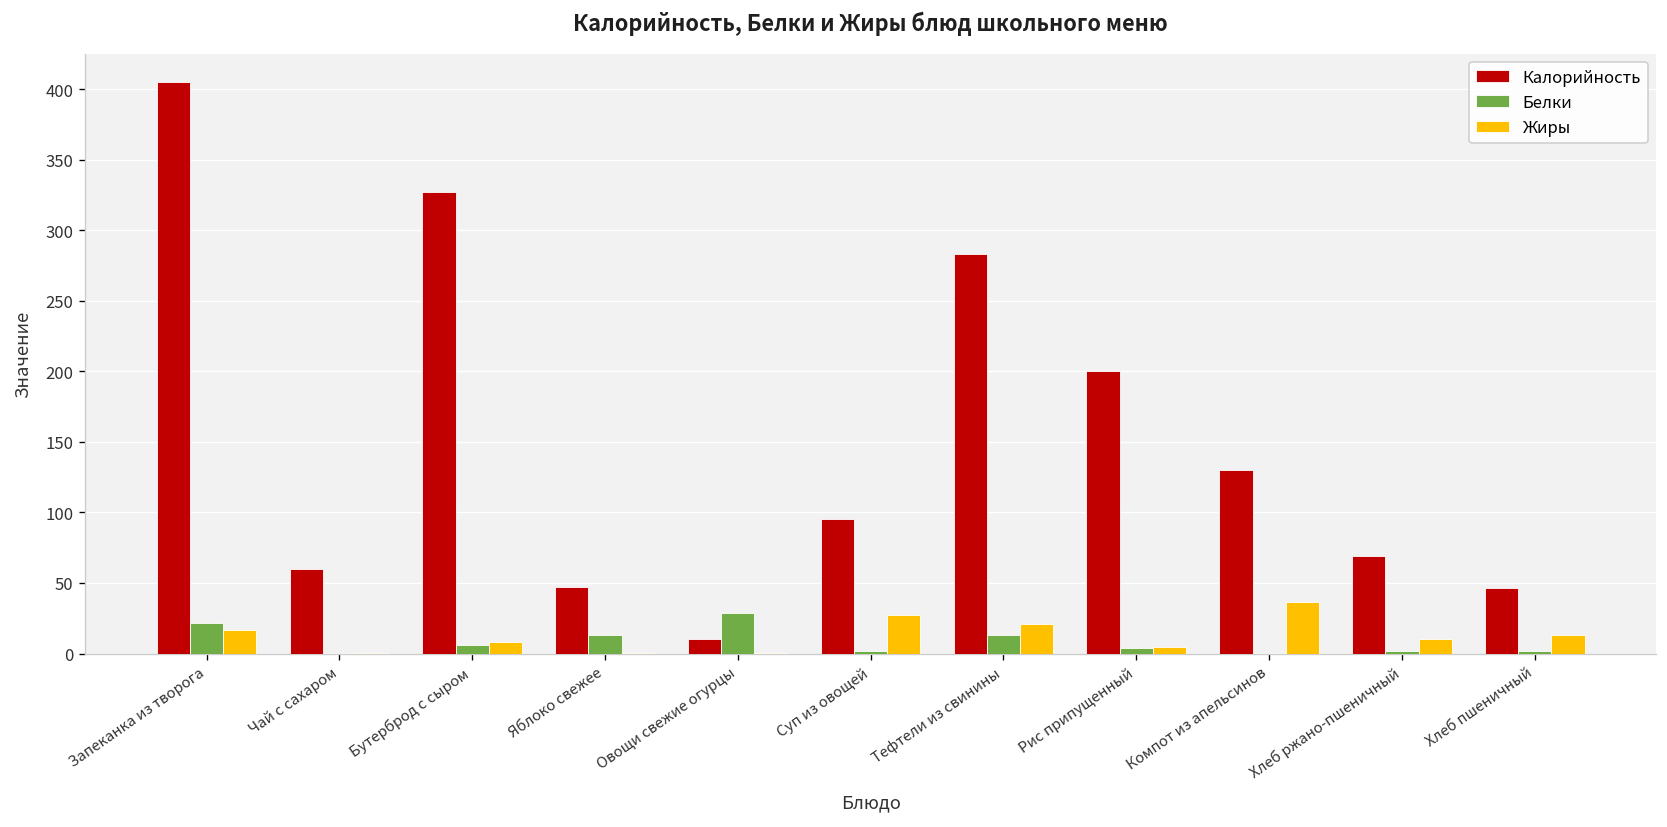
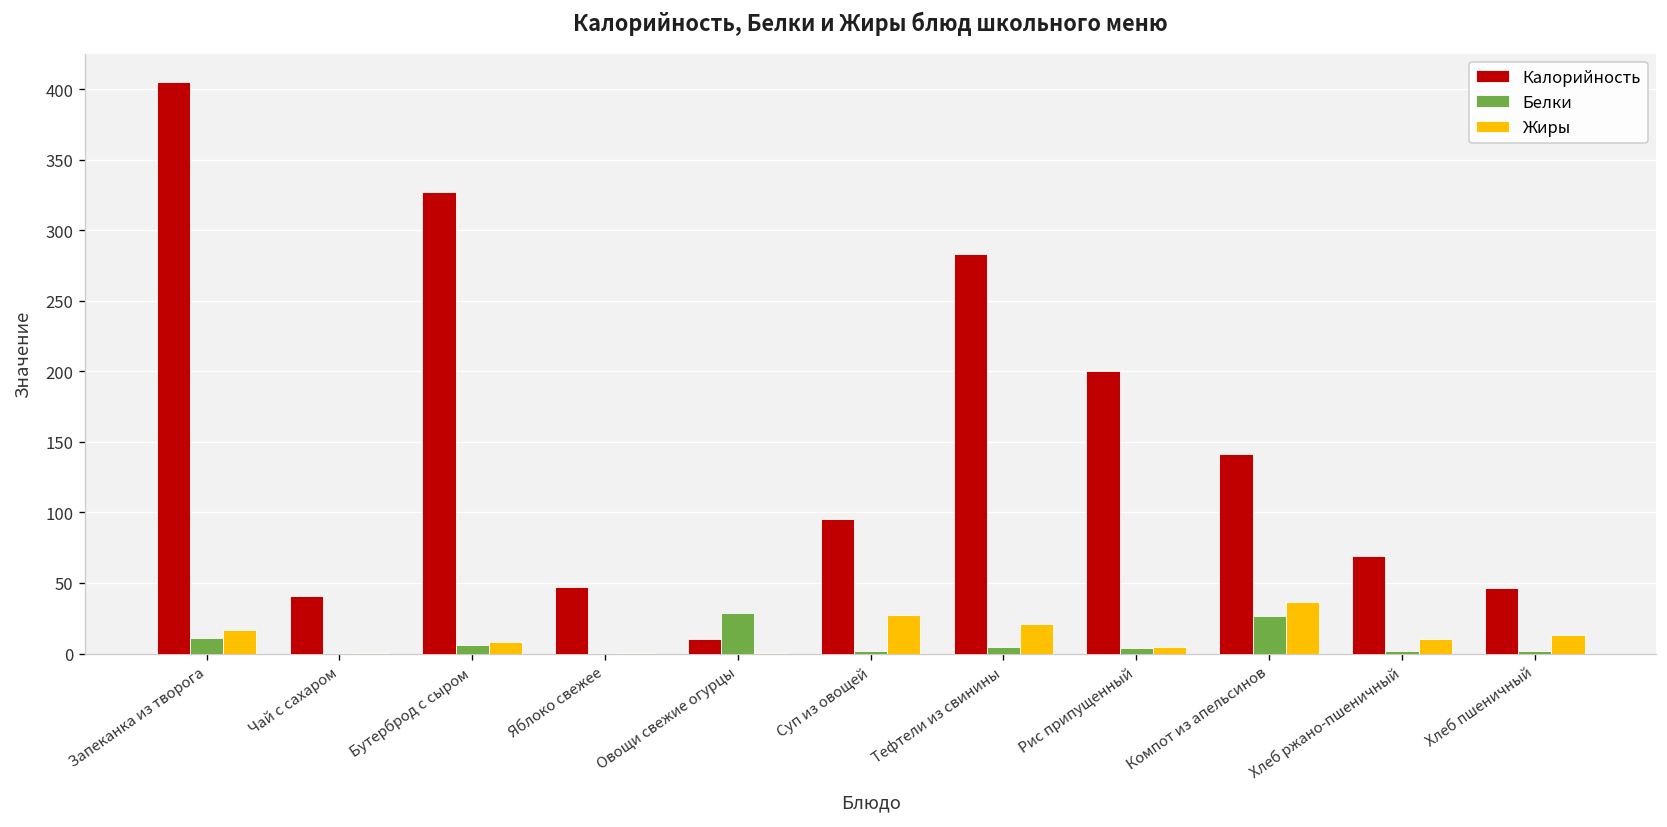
  {
    "Калорийность": {
      "Запеканка из творога": 405,
-     "Чай с сахаром": 60,
+     "Чай с сахаром": 41,
      "Бутерброд с сыром": 327,
      "Яблоко свежее": 47,
      "Овощи свежие огурцы": 10,
      "Суп из овощей": 95,
      "Тефтели из свинины": 283,
      "Рис припущенный": 200,
-     "Компот из апельсинов": 130,
+     "Компот из апельсинов": 141,
      "Хлеб ржано-пшеничный": 69,
      "Хлеб пшеничный": 47
    },
    "Белки": {
-     "Запеканка из творога": 22,
+     "Запеканка из творога": 11,
      "Бутерброд с сыром": 6,
-     "Яблоко свежее": 13,
+     "Яблоко свежее": 0,
      "Овощи свежие огурцы": 29,
-     "Тефтели из свинины": 13,
+     "Тефтели из свинины": 5,
      "Рис припущенный": 4,
-     "Компот из апельсинов": 0
+     "Компот из апельсинов": 27
    },
    "Жиры": {
      "Запеканка из творога": 17,
      "Бутерброд с сыром": 8,
      "Суп из овощей": 28,
      "Тефтели из свинины": 21,
      "Рис припущенный": 4,
      "Компот из апельсинов": 37,
      "Хлеб ржано-пшеничный": 11,
      "Хлеб пшеничный": 13
    }
  }
